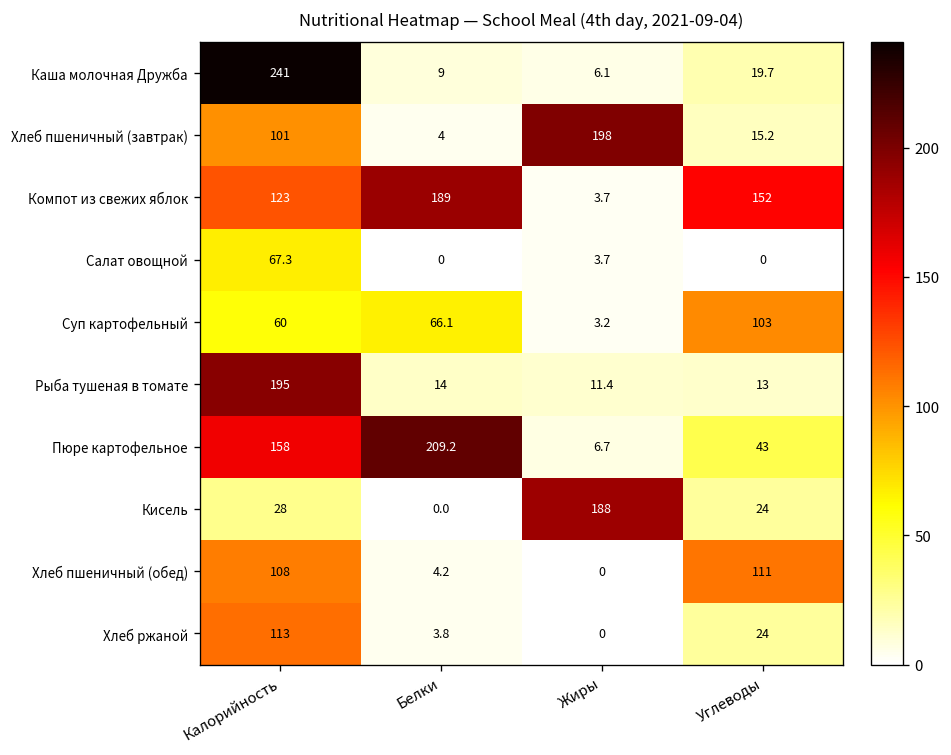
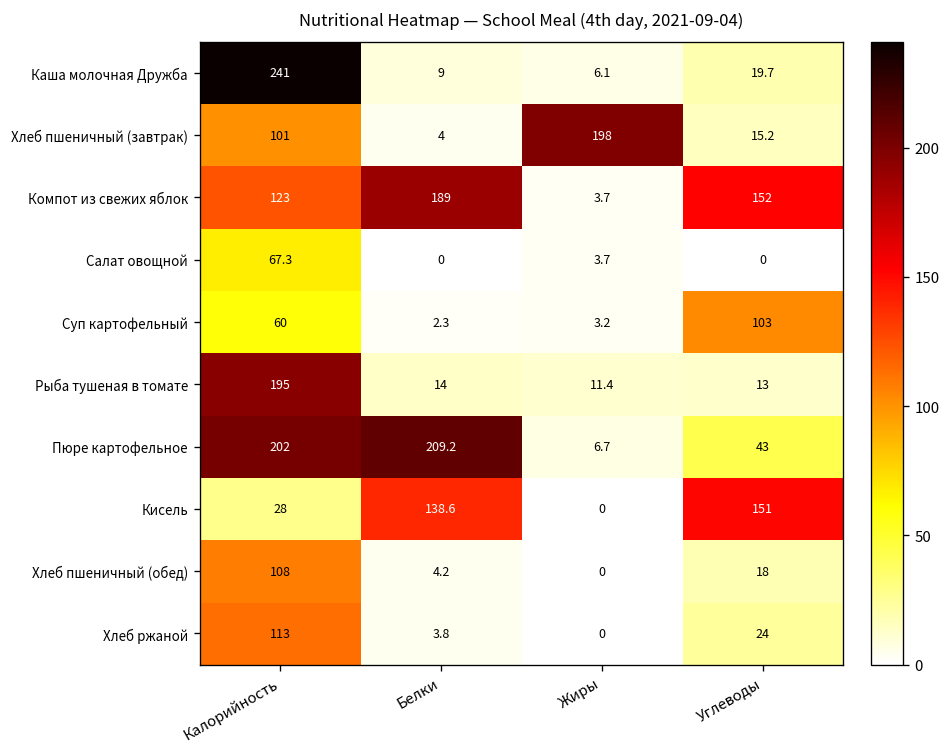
  {
    "Каша молочная Дружба": {
      "Калорийность": 241,
      "Белки": 9,
      "Жиры": 6.1,
      "Углеводы": 19.7
    },
    "Хлеб пшеничный (завтрак)": {
      "Калорийность": 101,
      "Белки": 4,
      "Жиры": 198,
      "Углеводы": 15.2
    },
    "Компот из свежих яблок": {
      "Калорийность": 123,
      "Белки": 189,
      "Жиры": 3.7,
      "Углеводы": 152
    },
    "Салат овощной": {
      "Калорийность": 67.3,
      "Белки": 0,
      "Жиры": 3.7,
      "Углеводы": 0
    },
    "Суп картофельный": {
      "Калорийность": 60,
-     "Белки": 66.1,
+     "Белки": 2.3,
      "Жиры": 3.2,
      "Углеводы": 103
    },
    "Рыба тушеная в томате": {
      "Калорийность": 195,
      "Белки": 14,
      "Жиры": 11.4,
      "Углеводы": 13
    },
    "Пюре картофельное": {
-     "Калорийность": 158,
+     "Калорийность": 202,
      "Белки": 209.2,
      "Жиры": 6.7,
      "Углеводы": 43
    },
    "Кисель": {
      "Калорийность": 28,
-     "Белки": 0.0,
-     "Жиры": 188,
-     "Углеводы": 24
+     "Белки": 138.6,
+     "Жиры": 0,
+     "Углеводы": 151
    },
    "Хлеб пшеничный (обед)": {
      "Калорийность": 108,
      "Белки": 4.2,
      "Жиры": 0,
-     "Углеводы": 111
+     "Углеводы": 18
    },
    "Хлеб ржаной": {
      "Калорийность": 113,
      "Белки": 3.8,
      "Жиры": 0,
      "Углеводы": 24
    }
  }
